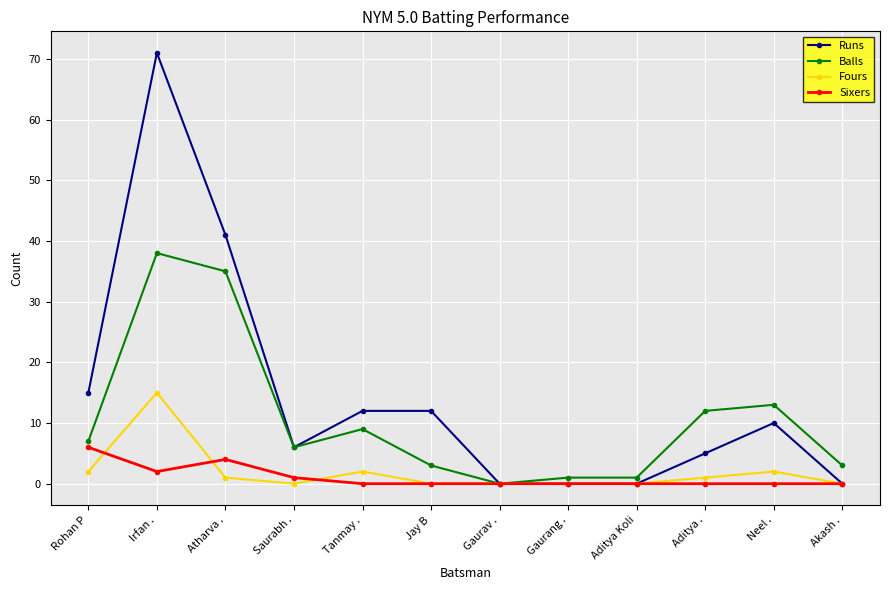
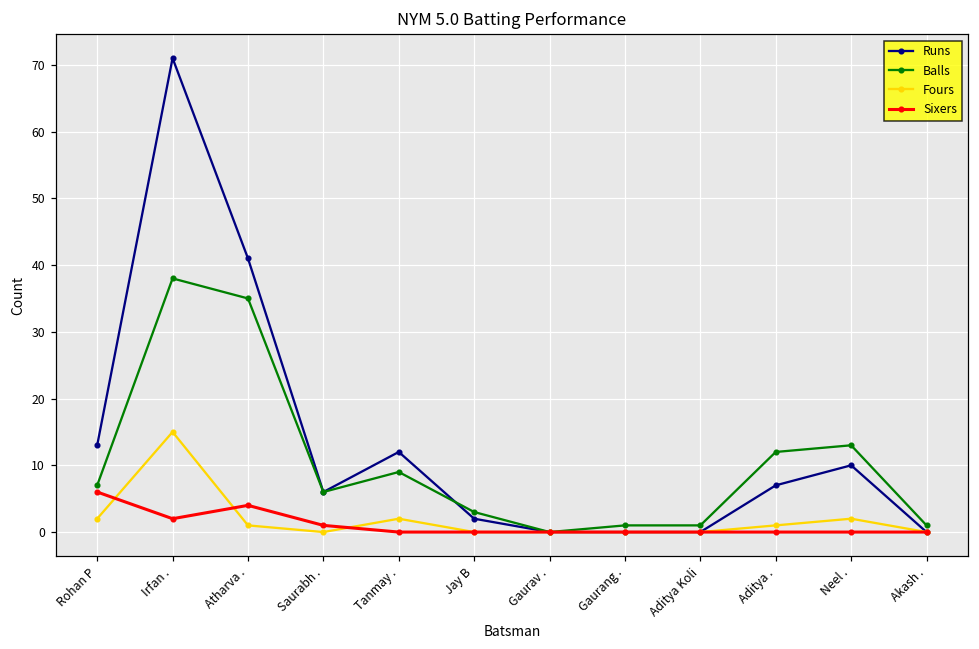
  {
    "Runs": {
-     "Rohan P": 15,
+     "Rohan P": 13,
      "Irfan .": 71,
      "Atharva .": 41,
      "Tanmay .": 12,
-     "Jay B": 12,
-     "Aditya .": 5,
+     "Jay B": 2,
+     "Aditya .": 7,
      "Neel .": 10
    },
    "Balls": {
      "Rohan P": 7,
      "Irfan .": 38,
      "Atharva .": 35,
      "Tanmay .": 9,
      "Jay B": 3,
      "Gaurang .": 1,
      "Aditya Koli": 1,
      "Aditya .": 12,
      "Neel .": 13,
-     "Akash .": 3
+     "Akash .": 1
    },
    "Fours": {
      "Rohan P": 2,
      "Irfan .": 15,
      "Atharva .": 1,
      "Saurabh .": 0,
      "Tanmay .": 2,
      "Aditya .": 1,
      "Neel .": 2
    },
    "Sixers": {
      "Rohan P": 6,
      "Irfan .": 2,
      "Atharva .": 4,
      "Saurabh .": 1,
      "Tanmay .": 0,
      "Aditya .": 0,
      "Neel .": 0
    }
  }
